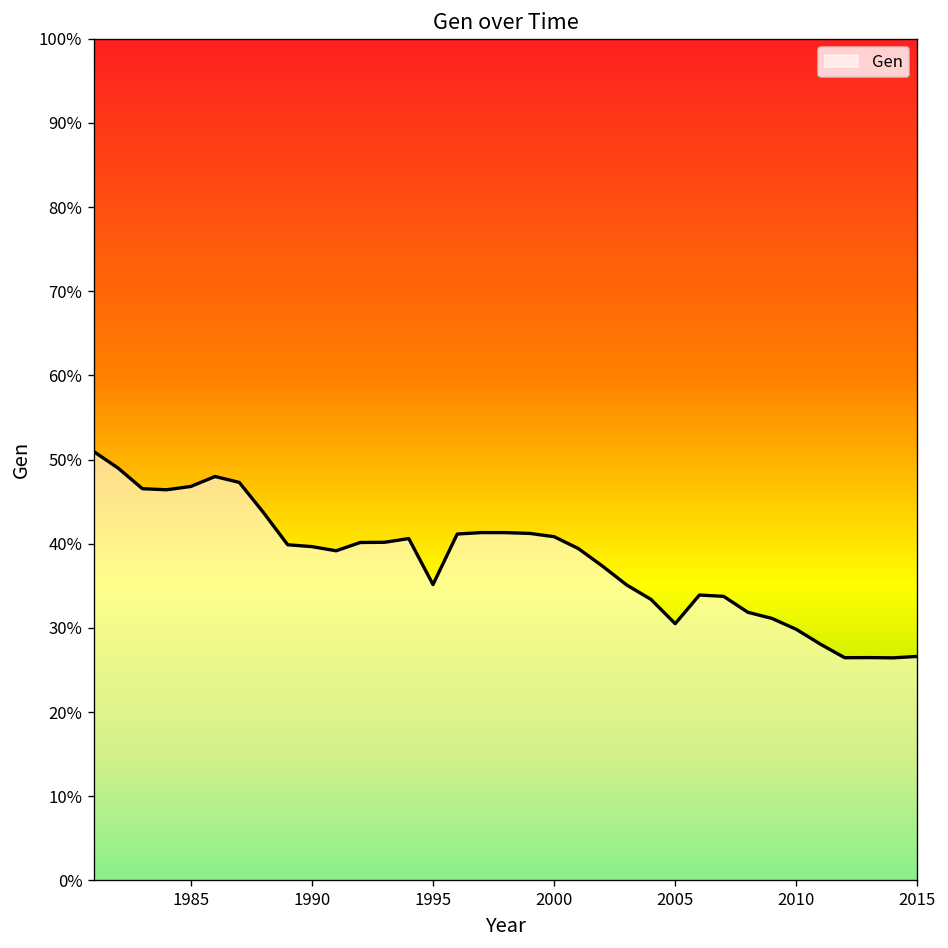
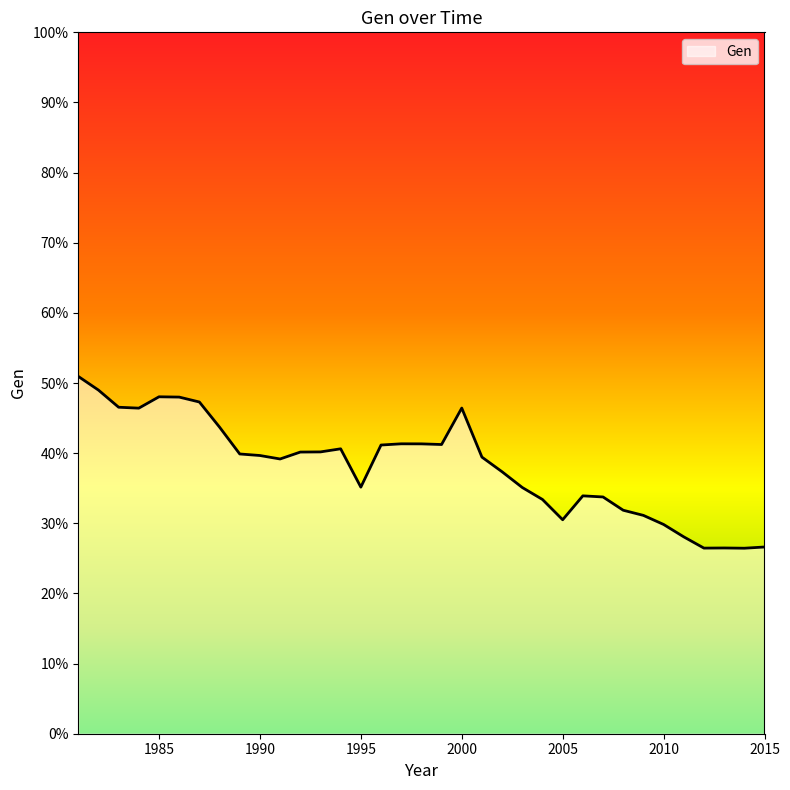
  {
-   "1985": "47%",
+   "1985": "48%",
    "1990": "40%",
    "1995": "35%",
-   "2000": "41%",
+   "2000": "46%",
    "2005": "31%",
    "2010": "30%",
    "2015": "27%"
  }
